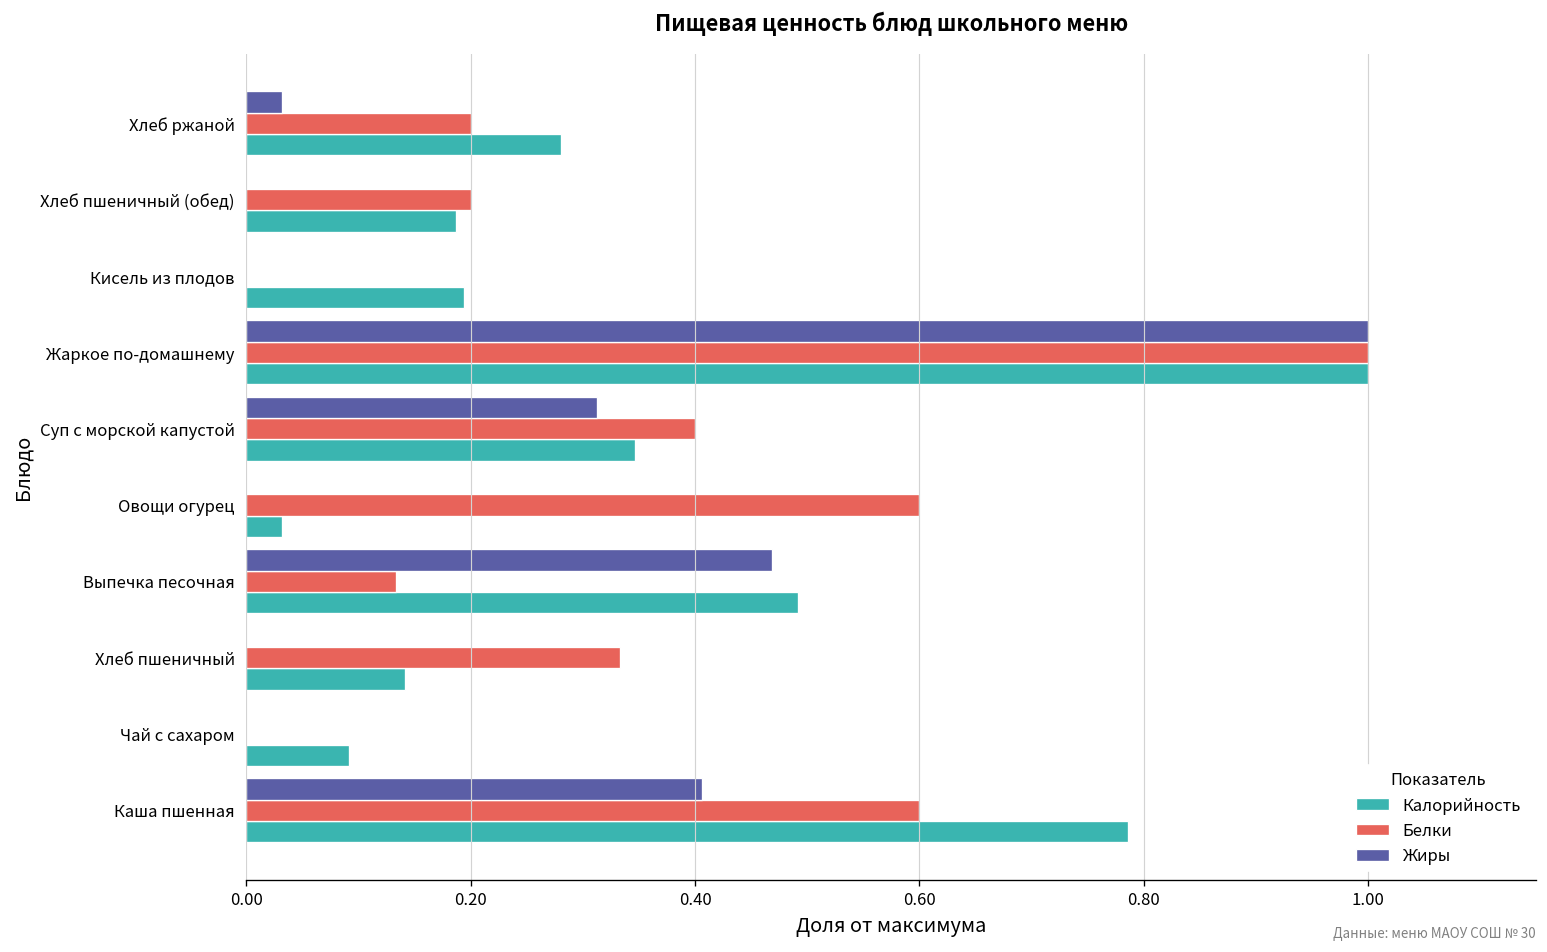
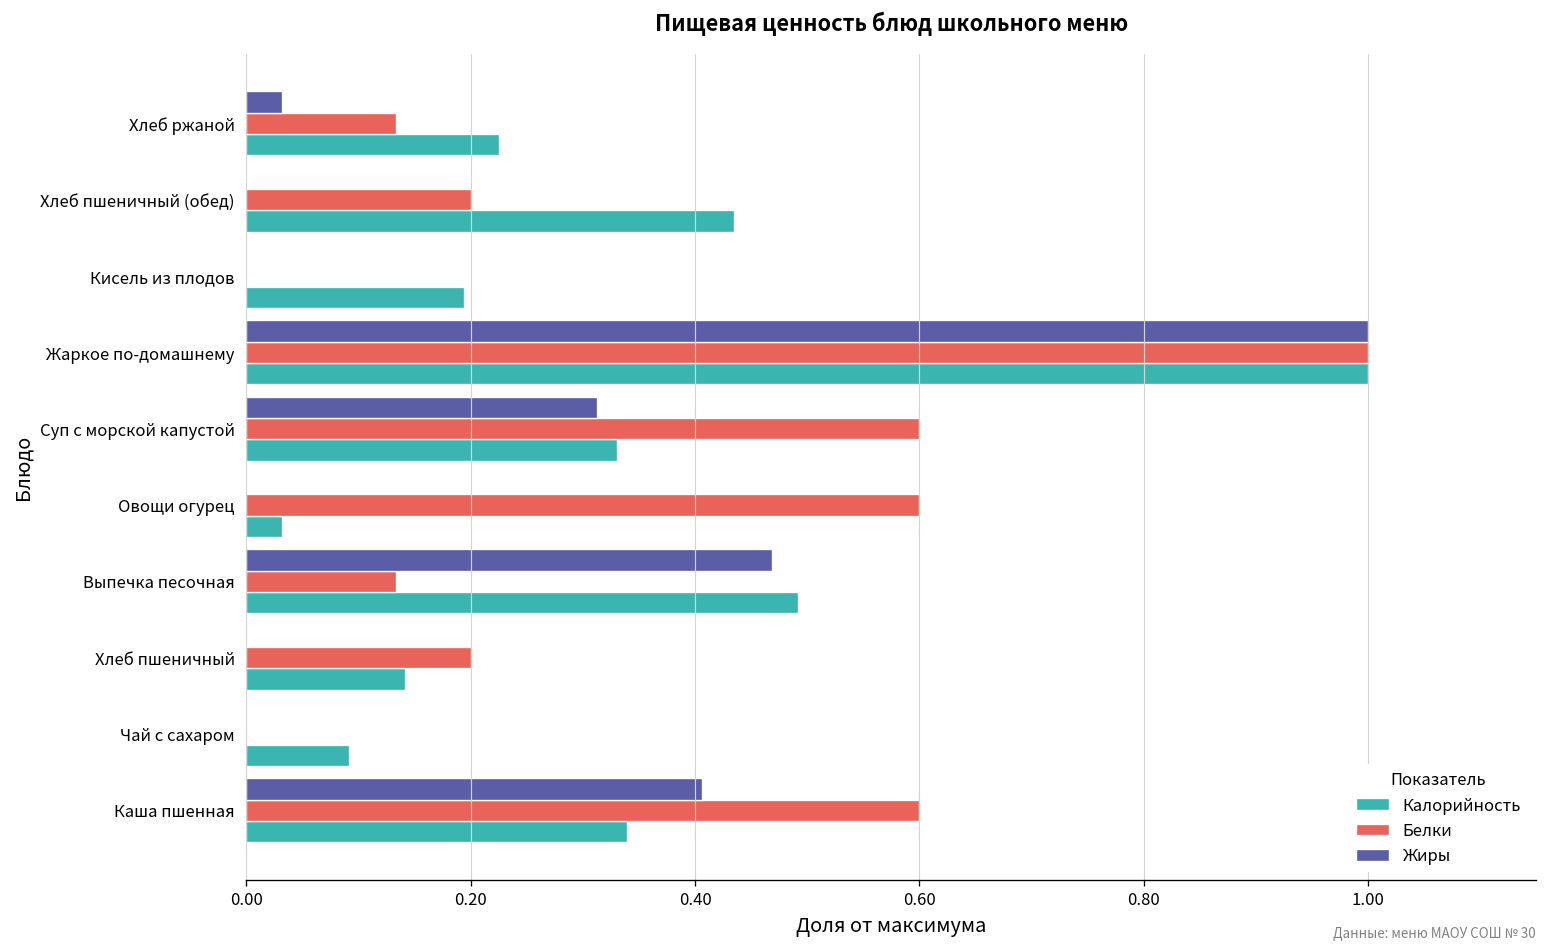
  {
    "Калорийность": {
-     "Хлеб ржаной": 0.28,
-     "Хлеб пшеничный (обед)": 0.19,
+     "Хлеб ржаной": 0.23,
+     "Хлеб пшеничный (обед)": 0.44,
      "Кисель из плодов": 0.19,
      "Жаркое по-домашнему": 1.00,
-     "Суп с морской капустой": 0.35,
+     "Суп с морской капустой": 0.33,
      "Овощи огурец": 0.03,
      "Выпечка песочная": 0.49,
      "Хлеб пшеничный": 0.14,
      "Чай с сахаром": 0.09,
-     "Каша пшенная": 0.79
+     "Каша пшенная": 0.34
    },
    "Белки": {
-     "Хлеб ржаной": 0.20,
+     "Хлеб ржаной": 0.13,
      "Хлеб пшеничный (обед)": 0.20,
      "Кисель из плодов": 0.00,
      "Жаркое по-домашнему": 1.00,
-     "Суп с морской капустой": 0.40,
+     "Суп с морской капустой": 0.60,
      "Овощи огурец": 0.60,
      "Выпечка песочная": 0.13,
-     "Хлеб пшеничный": 0.33,
+     "Хлеб пшеничный": 0.20,
      "Чай с сахаром": 0.00,
      "Каша пшенная": 0.60
    },
    "Жиры": {
      "Хлеб ржаной": 0.03,
      "Хлеб пшеничный (обед)": 0.00,
      "Кисель из плодов": 0.00,
      "Жаркое по-домашнему": 1.00,
      "Суп с морской капустой": 0.31,
      "Овощи огурец": 0.00,
      "Выпечка песочная": 0.47,
      "Хлеб пшеничный": 0.00,
      "Чай с сахаром": 0.00,
      "Каша пшенная": 0.41
    }
  }
